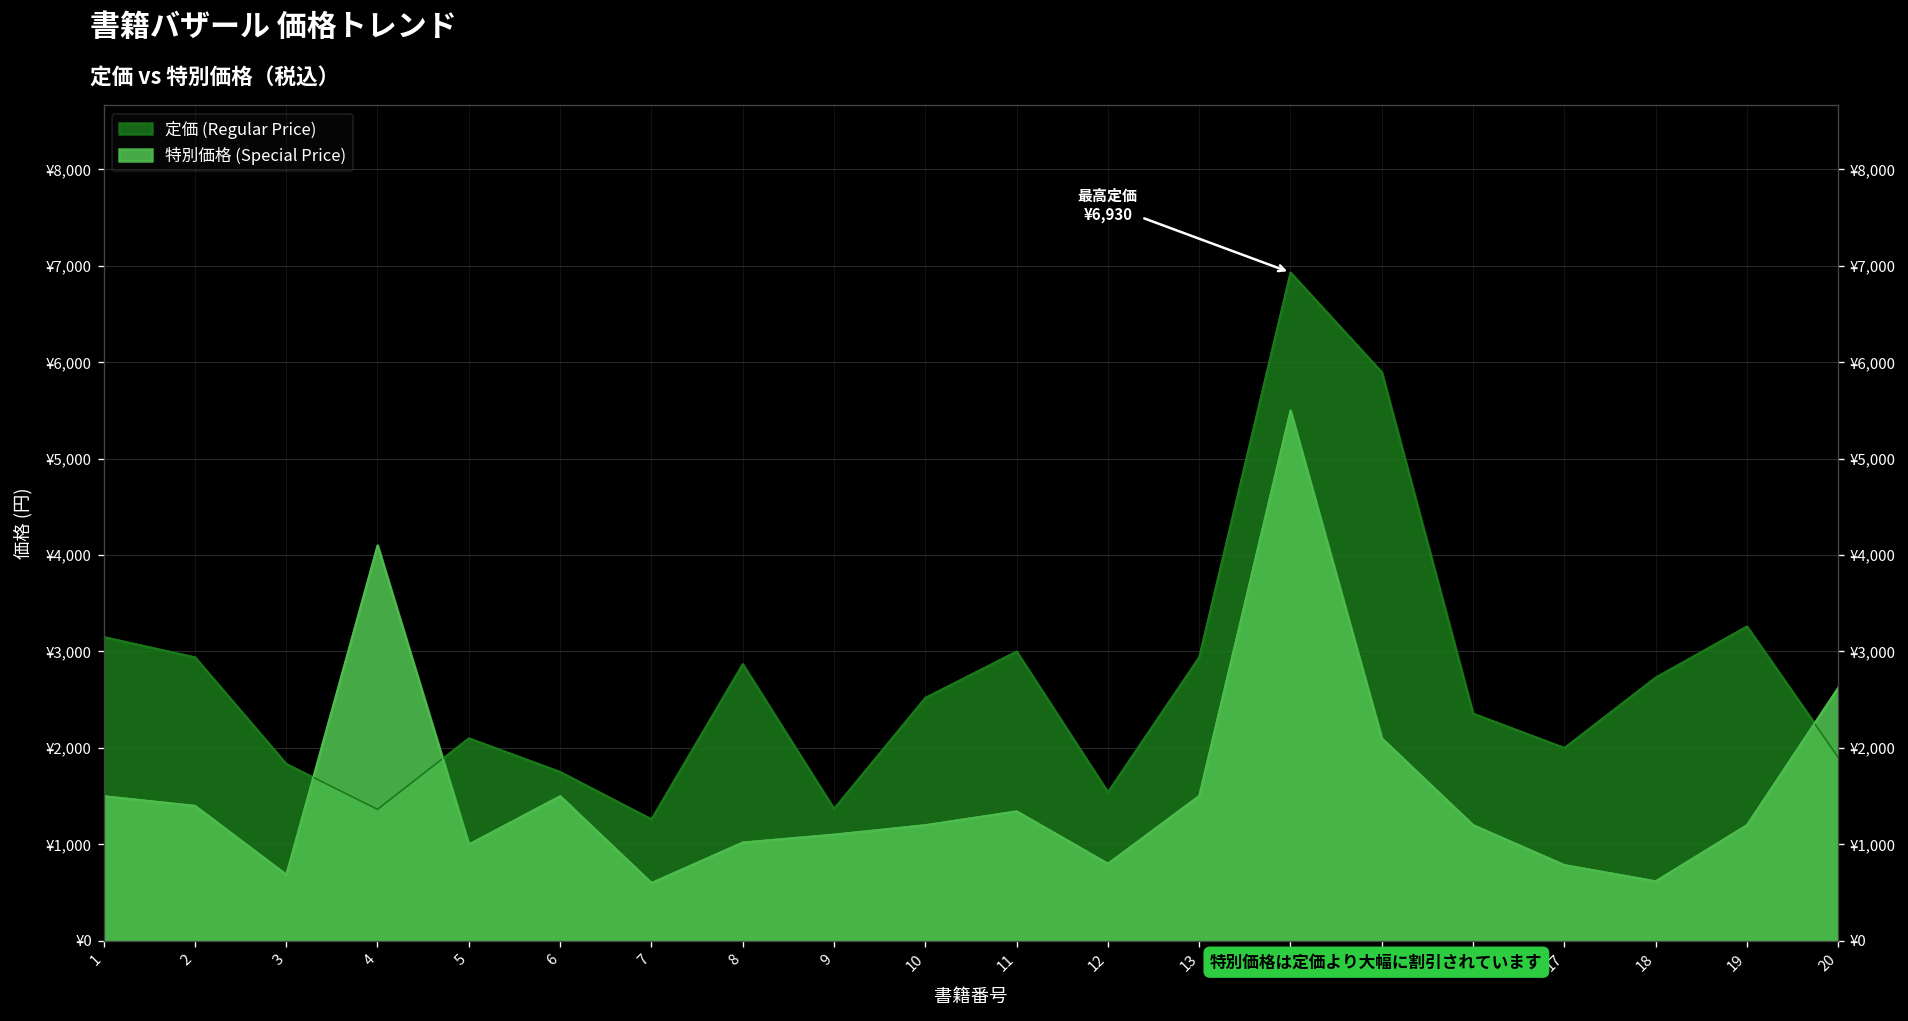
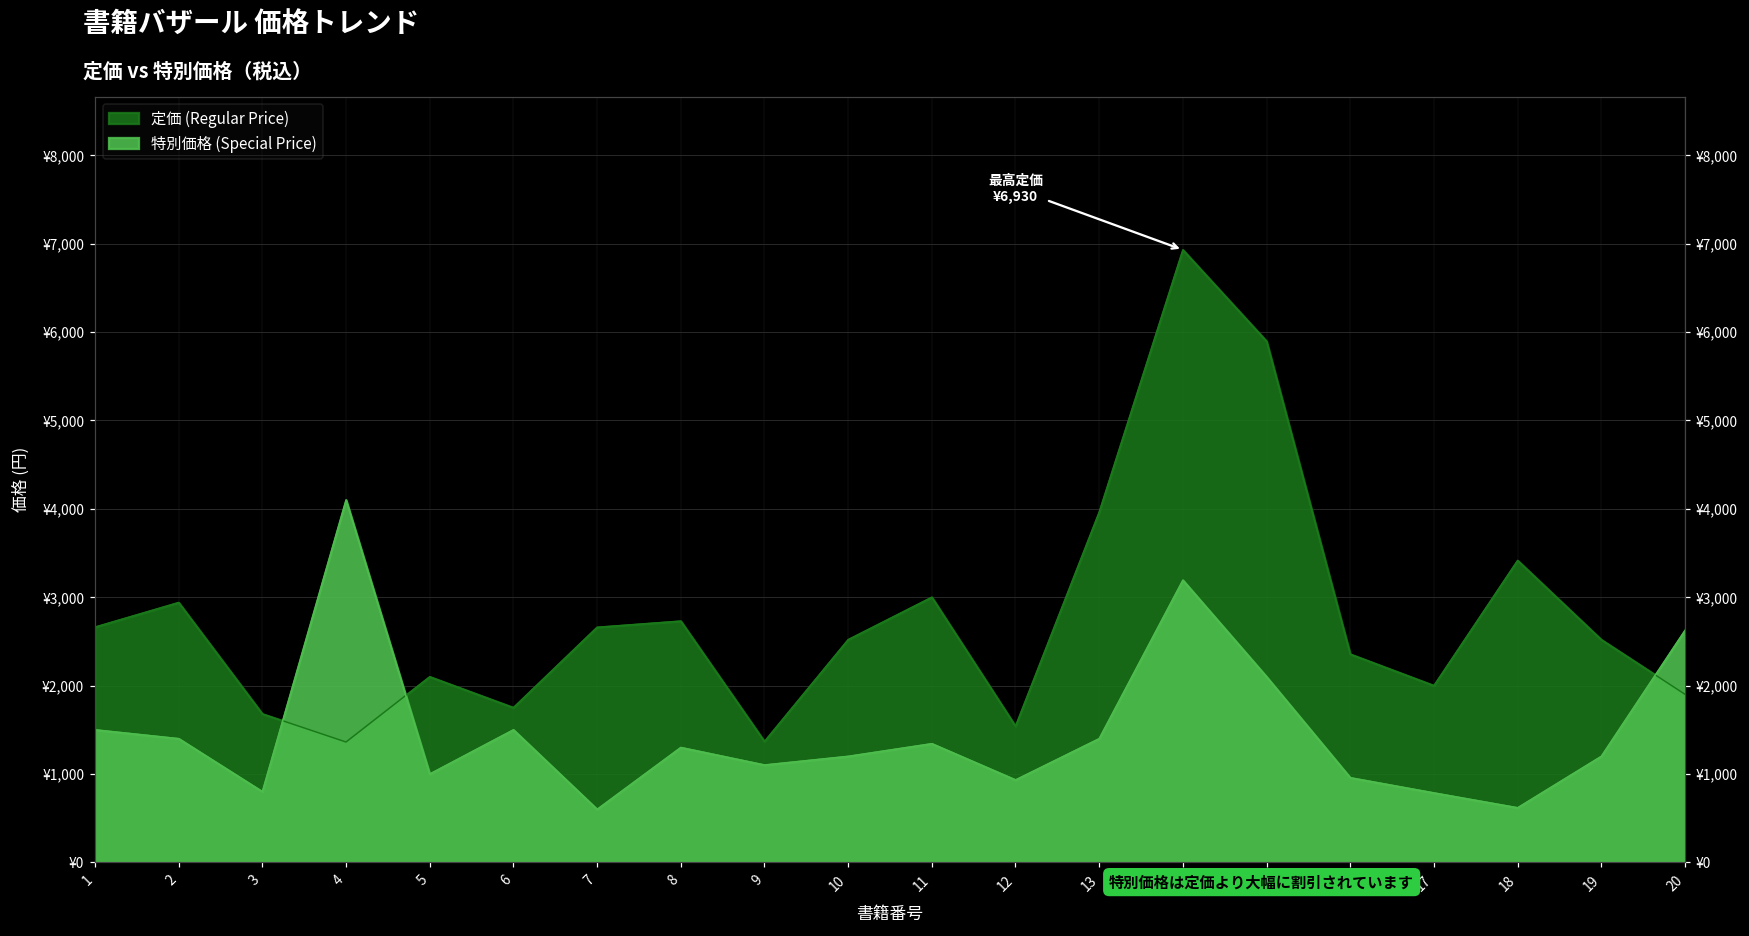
  {
    "定価 (Regular Price)": {
-     "1": "¥3,200",
+     "1": "¥2,700",
      "2": "¥2,900",
-     "3": "¥1,800",
+     "3": "¥1,700",
      "4": "¥1,400",
      "5": "¥2,100",
      "6": "¥1,800",
-     "7": "¥1,300",
-     "8": "¥2,900",
+     "7": "¥2,700",
+     "8": "¥2,700",
      "9": "¥1,400",
      "10": "¥2,500",
      "11": "¥3,000",
      "12": "¥1,500",
-     "13": "¥2,900",
+     "13": "¥4,000",
      "15": "¥5,900",
      "16": "¥2,400",
      "17": "¥2,000",
-     "18": "¥2,700",
-     "19": "¥3,300",
+     "18": "¥3,400",
+     "19": "¥2,500",
      "20": "¥1,900"
    },
    "特別価格 (Special Price)": {
      "1": "¥1,500",
      "2": "¥1,400",
-     "3": "¥700",
+     "3": "¥800",
      "4": "¥4,100",
      "5": "¥1,000",
      "6": "¥1,500",
      "7": "¥600",
-     "8": "¥1,000",
+     "8": "¥1,300",
      "9": "¥1,100",
      "10": "¥1,200",
      "11": "¥1,300",
-     "12": "¥800",
-     "13": "¥1,500",
-     "14": "¥5,500",
+     "12": "¥900",
+     "13": "¥1,400",
+     "14": "¥3,200",
      "15": "¥2,100",
-     "16": "¥1,200",
+     "16": "¥1,000",
      "17": "¥800",
      "18": "¥600",
      "19": "¥1,200",
      "20": "¥2,600"
    }
  }
